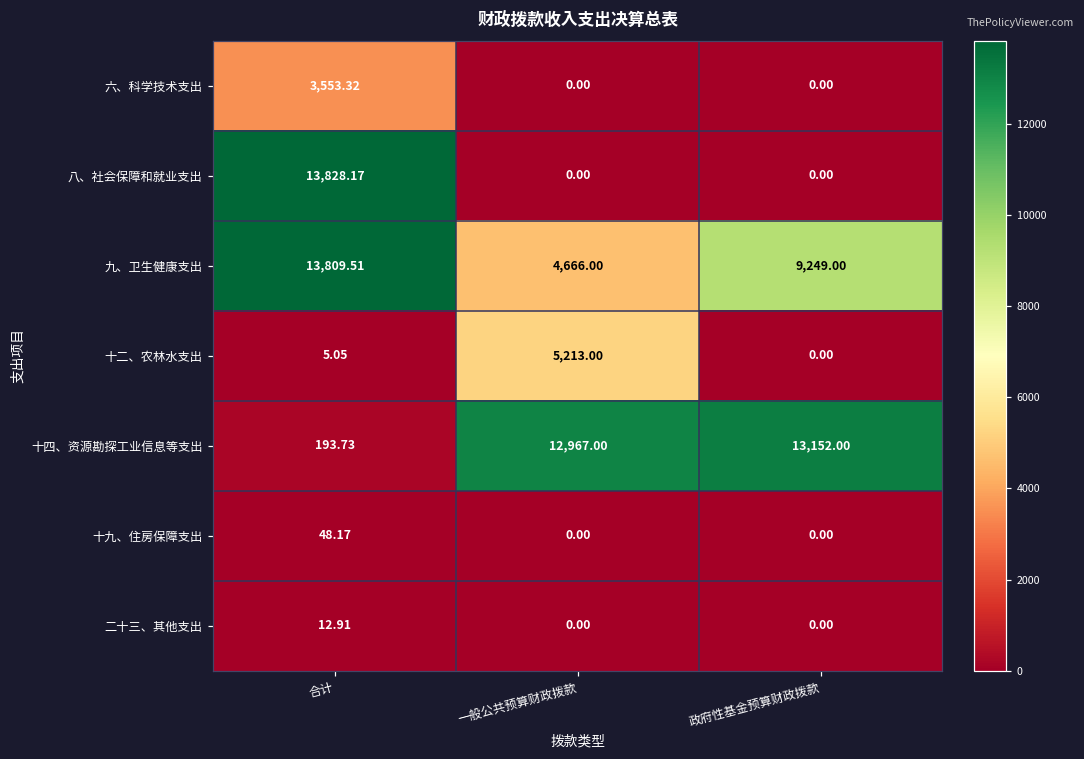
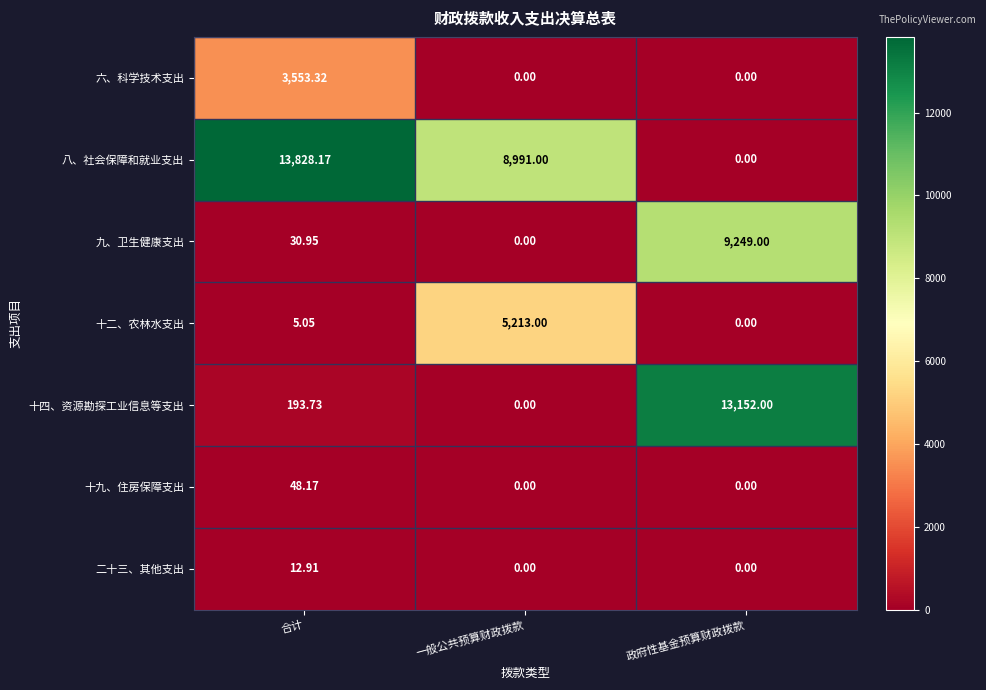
  {
    "六、科学技术支出": {
      "合计": "3,553.32",
      "一般公共预算财政拨款": "0.00",
      "政府性基金预算财政拨款": "0.00"
    },
    "八、社会保障和就业支出": {
      "合计": "13,828.17",
-     "一般公共预算财政拨款": "0.00",
+     "一般公共预算财政拨款": "8,991.00",
      "政府性基金预算财政拨款": "0.00"
    },
    "九、卫生健康支出": {
-     "合计": "13,809.51",
-     "一般公共预算财政拨款": "4,666.00",
+     "合计": "30.95",
+     "一般公共预算财政拨款": "0.00",
      "政府性基金预算财政拨款": "9,249.00"
    },
    "十二、农林水支出": {
      "合计": "5.05",
      "一般公共预算财政拨款": "5,213.00",
      "政府性基金预算财政拨款": "0.00"
    },
    "十四、资源勘探工业信息等支出": {
      "合计": "193.73",
-     "一般公共预算财政拨款": "12,967.00",
+     "一般公共预算财政拨款": "0.00",
      "政府性基金预算财政拨款": "13,152.00"
    },
    "十九、住房保障支出": {
      "合计": "48.17",
      "一般公共预算财政拨款": "0.00",
      "政府性基金预算财政拨款": "0.00"
    },
    "二十三、其他支出": {
      "合计": "12.91",
      "一般公共预算财政拨款": "0.00",
      "政府性基金预算财政拨款": "0.00"
    }
  }
